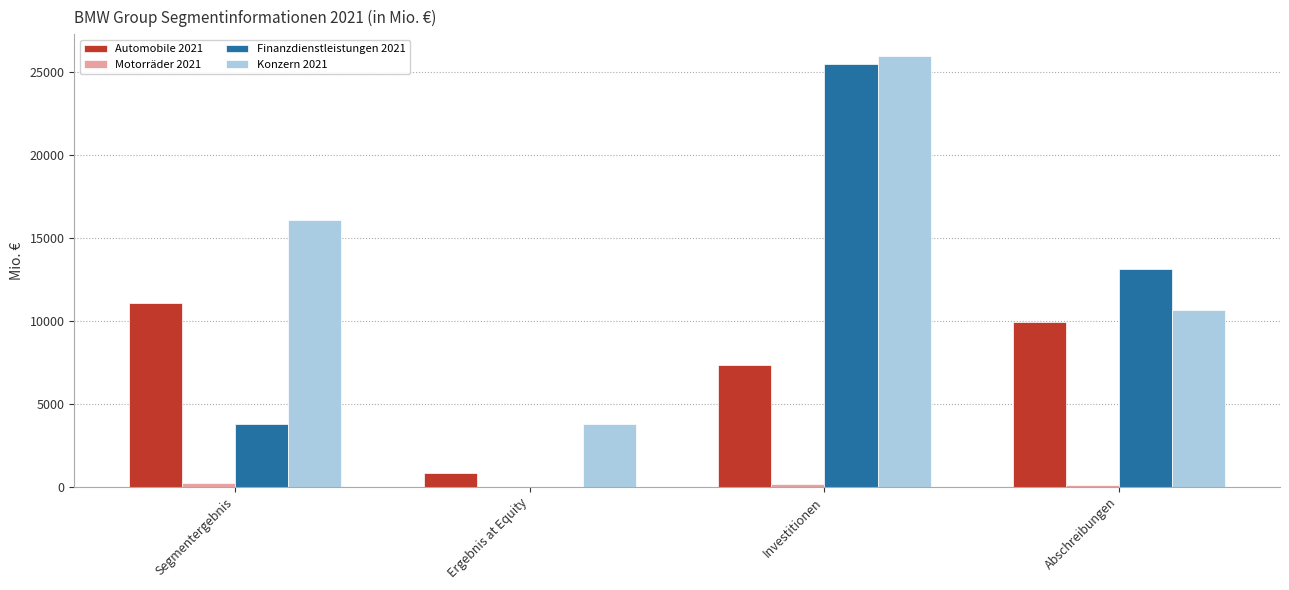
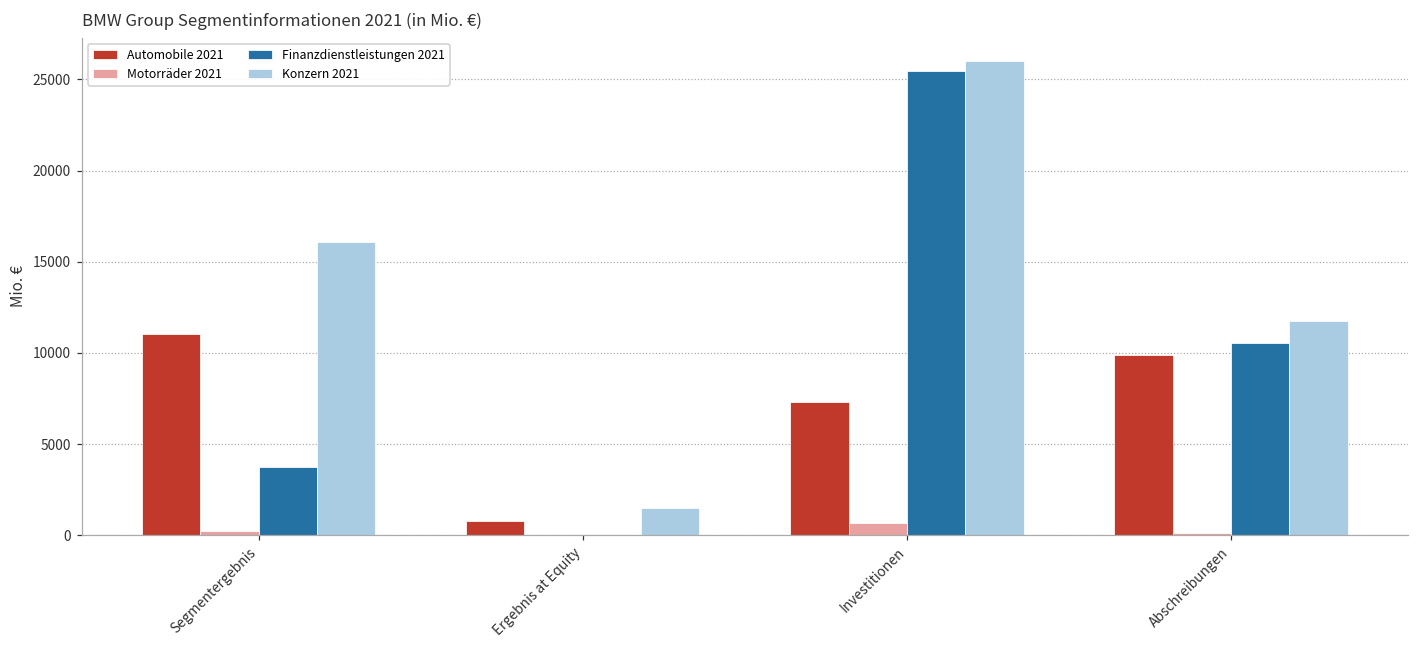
  {
    "Automobile 2021": {
      "Segmentergebnis": 11000,
      "Ergebnis at Equity": 800,
      "Investitionen": 7300,
      "Abschreibungen": 9900
    },
    "Motorräder 2021": {
      "Segmentergebnis": 200,
      "Ergebnis at Equity": 0,
-     "Investitionen": 200
+     "Investitionen": 700
    },
    "Finanzdienstleistungen 2021": {
      "Segmentergebnis": 3800,
      "Ergebnis at Equity": 0,
      "Investitionen": 25500,
-     "Abschreibungen": 13100
+     "Abschreibungen": 10600
    },
    "Konzern 2021": {
      "Segmentergebnis": 16100,
-     "Ergebnis at Equity": 3800,
+     "Ergebnis at Equity": 1500,
      "Investitionen": 26000,
-     "Abschreibungen": 10600
+     "Abschreibungen": 11800
    }
  }
